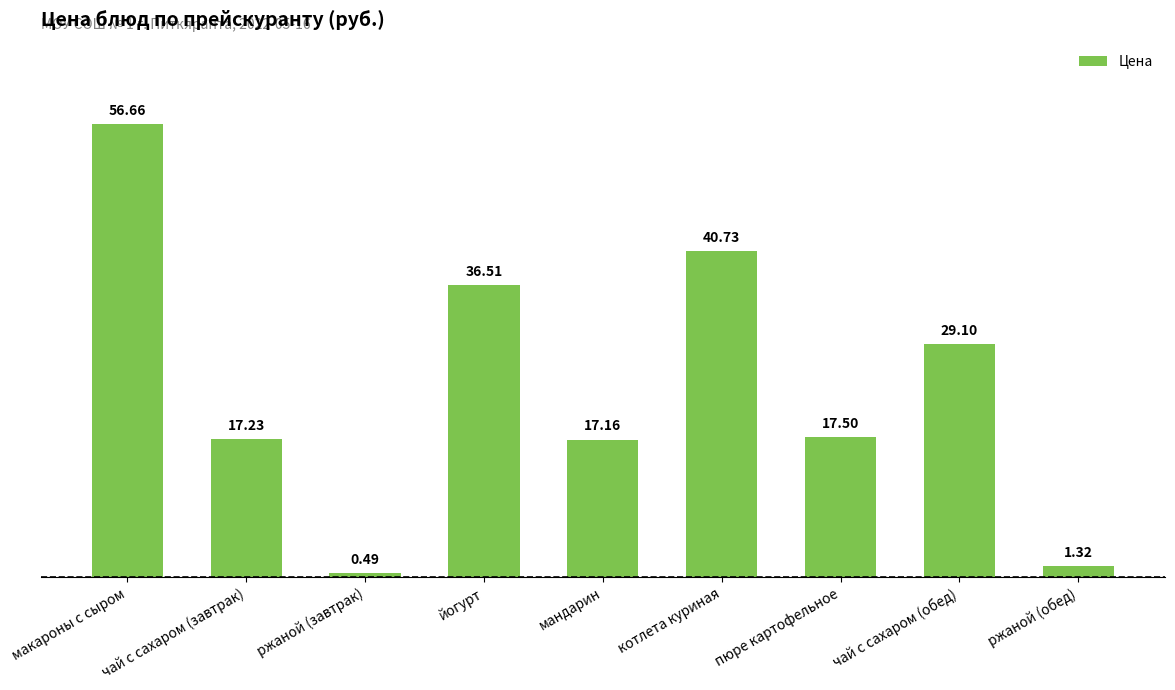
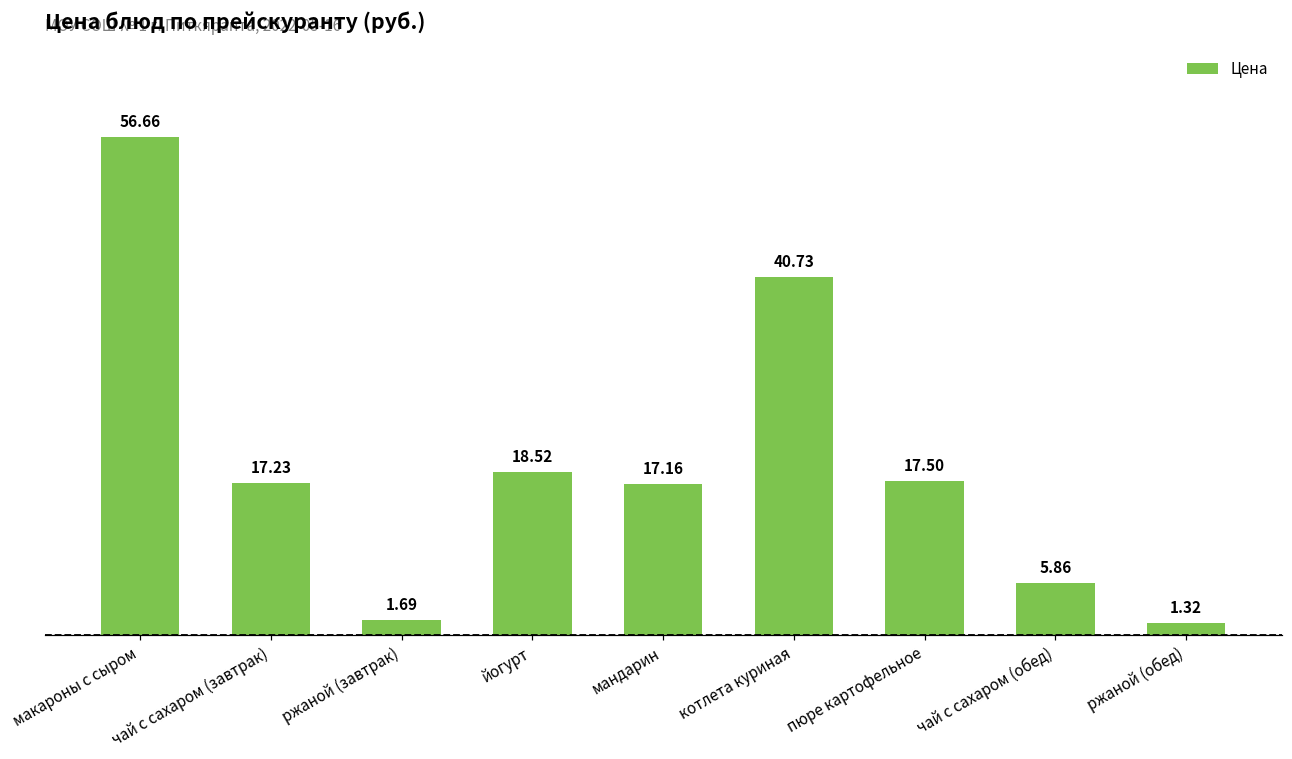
  {
    "макароны с сыром": 56.66,
    "чай с сахаром (завтрак)": 17.23,
-   "ржаной (завтрак)": 0.49,
-   "йогурт": 36.51,
+   "ржаной (завтрак)": 1.69,
+   "йогурт": 18.52,
    "мандарин": 17.16,
    "котлета куриная": 40.73,
    "пюре картофельное": 17.50,
-   "чай с сахаром (обед)": 29.10,
+   "чай с сахаром (обед)": 5.86,
    "ржаной (обед)": 1.32
  }
